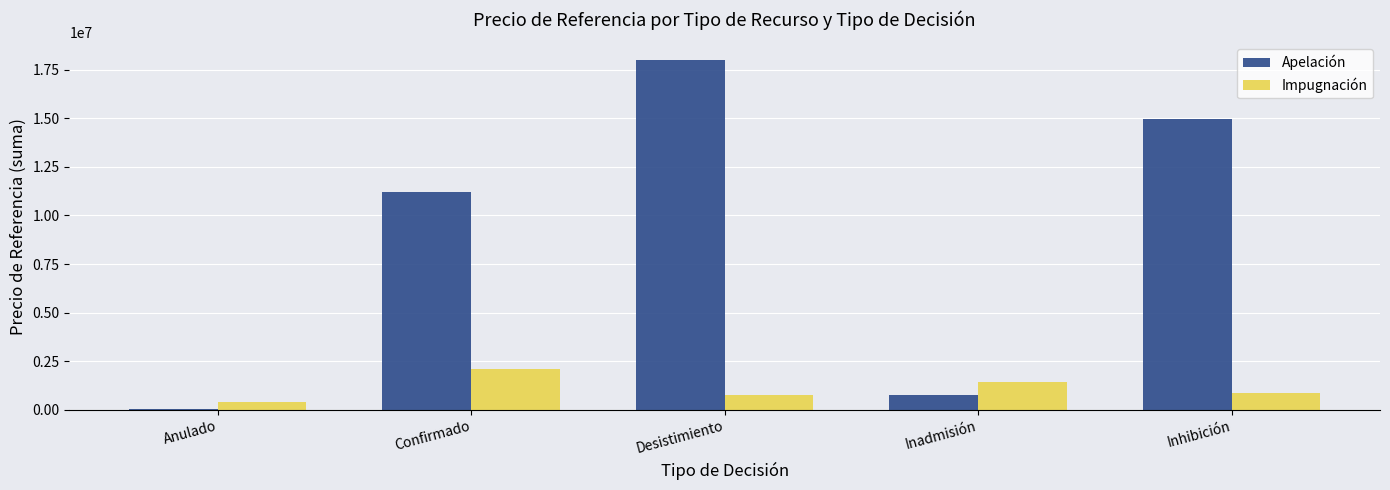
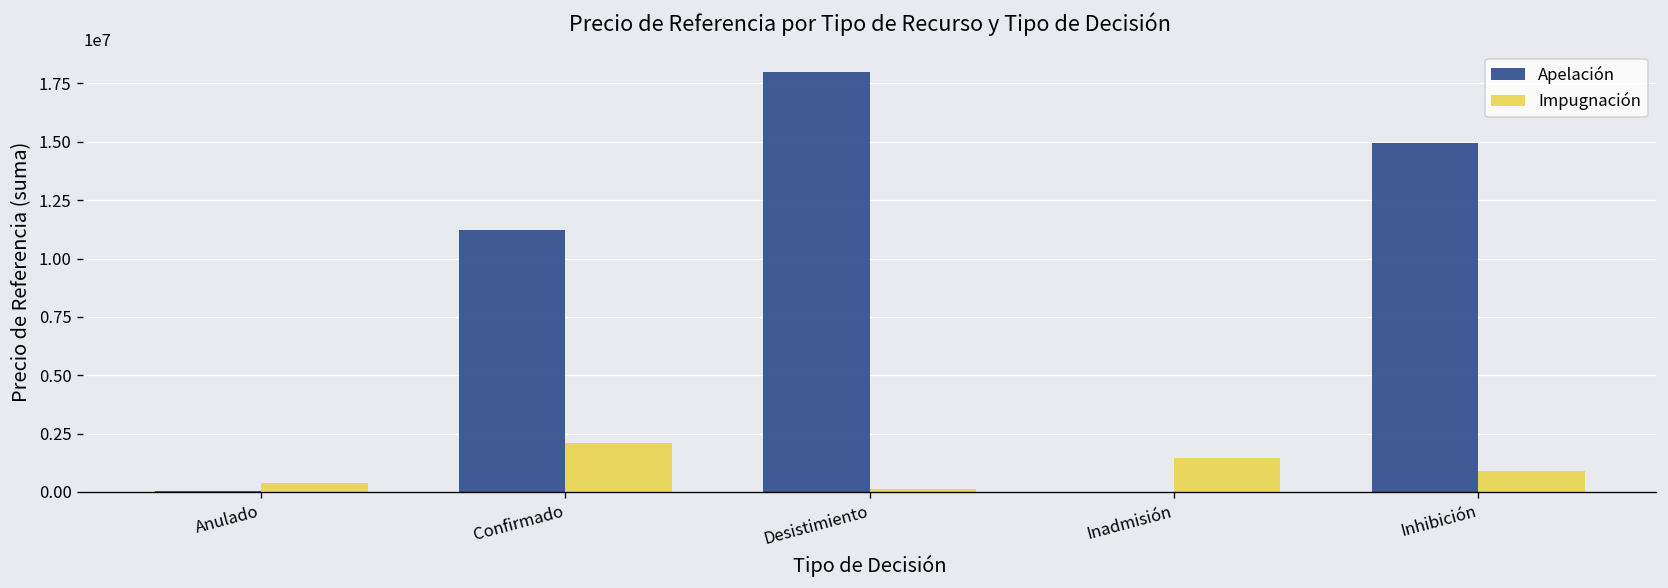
  {
    "Apelación": {
      "Confirmado": 11200000,
      "Desistimiento": 18000000,
-     "Inadmisión": 800000,
+     "Inadmisión": 0,
      "Inhibición": 15000000
    },
    "Impugnación": {
      "Anulado": 400000,
      "Confirmado": 2100000,
-     "Desistimiento": 800000,
+     "Desistimiento": 100000,
      "Inadmisión": 1400000,
      "Inhibición": 900000
    }
  }
